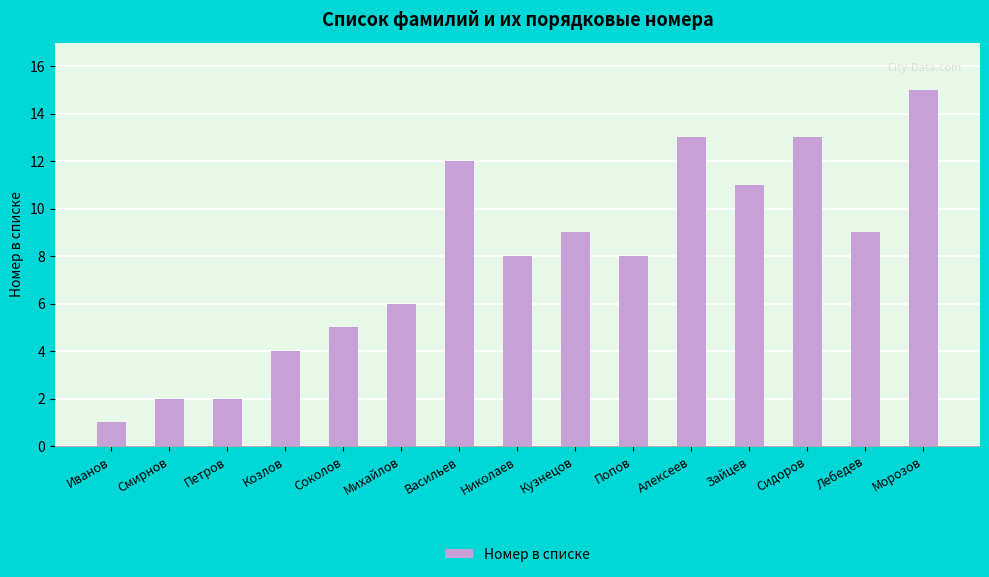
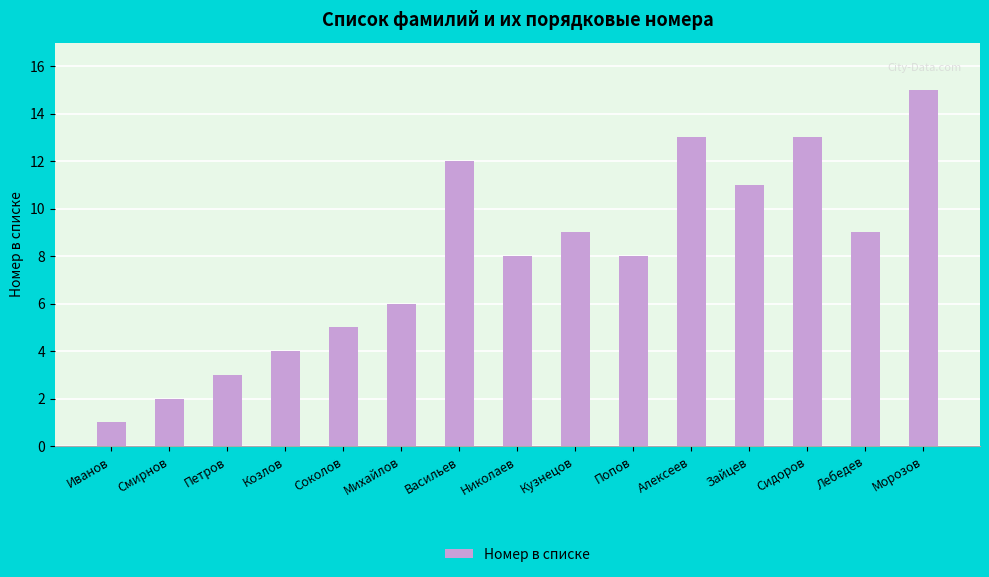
  {
    "Иванов": 1,
    "Смирнов": 2,
-   "Петров": 2,
+   "Петров": 3,
    "Козлов": 4,
    "Соколов": 5,
    "Михайлов": 6,
    "Васильев": 12,
    "Николаев": 8,
    "Кузнецов": 9,
    "Попов": 8,
    "Алексеев": 13,
    "Зайцев": 11,
    "Сидоров": 13,
    "Лебедев": 9,
    "Морозов": 15
  }
